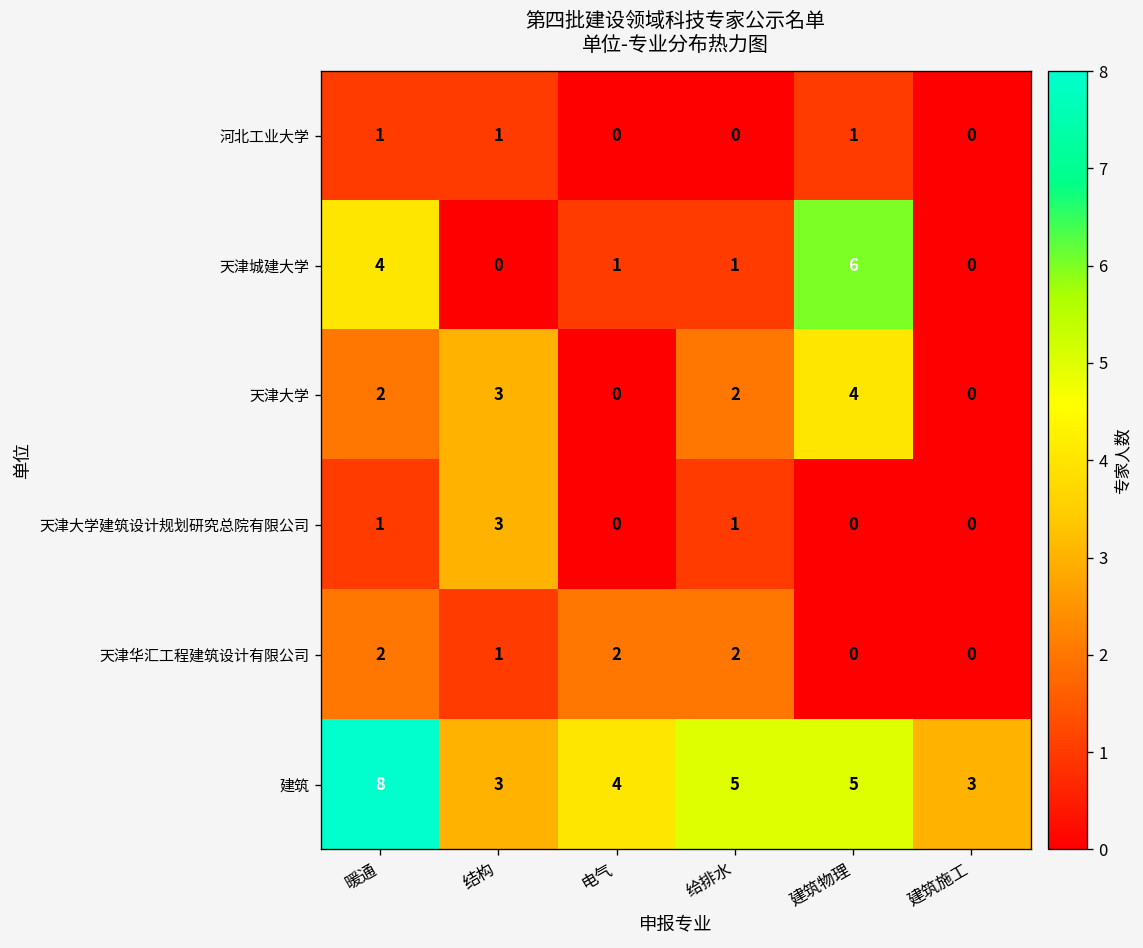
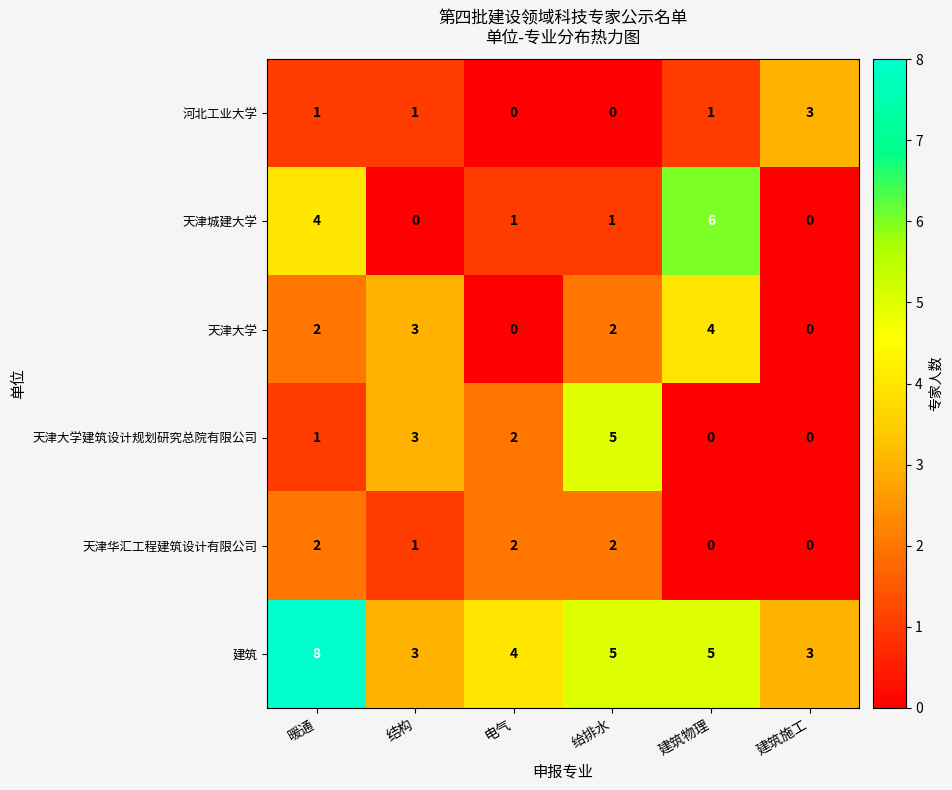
  {
    "河北工业大学": {
      "暖通": 1,
      "结构": 1,
      "电气": 0,
      "给排水": 0,
      "建筑物理": 1,
-     "建筑施工": 0
+     "建筑施工": 3
    },
    "天津城建大学": {
      "暖通": 4,
      "结构": 0,
      "电气": 1,
      "给排水": 1,
      "建筑物理": 6,
      "建筑施工": 0
    },
    "天津大学": {
      "暖通": 2,
      "结构": 3,
      "电气": 0,
      "给排水": 2,
      "建筑物理": 4,
      "建筑施工": 0
    },
    "天津大学建筑设计规划研究总院有限公司": {
      "暖通": 1,
      "结构": 3,
-     "电气": 0,
-     "给排水": 1,
+     "电气": 2,
+     "给排水": 5,
      "建筑物理": 0,
      "建筑施工": 0
    },
    "天津华汇工程建筑设计有限公司": {
      "暖通": 2,
      "结构": 1,
      "电气": 2,
      "给排水": 2,
      "建筑物理": 0,
      "建筑施工": 0
    },
    "建筑": {
      "暖通": 8,
      "结构": 3,
      "电气": 4,
      "给排水": 5,
      "建筑物理": 5,
      "建筑施工": 3
    }
  }
